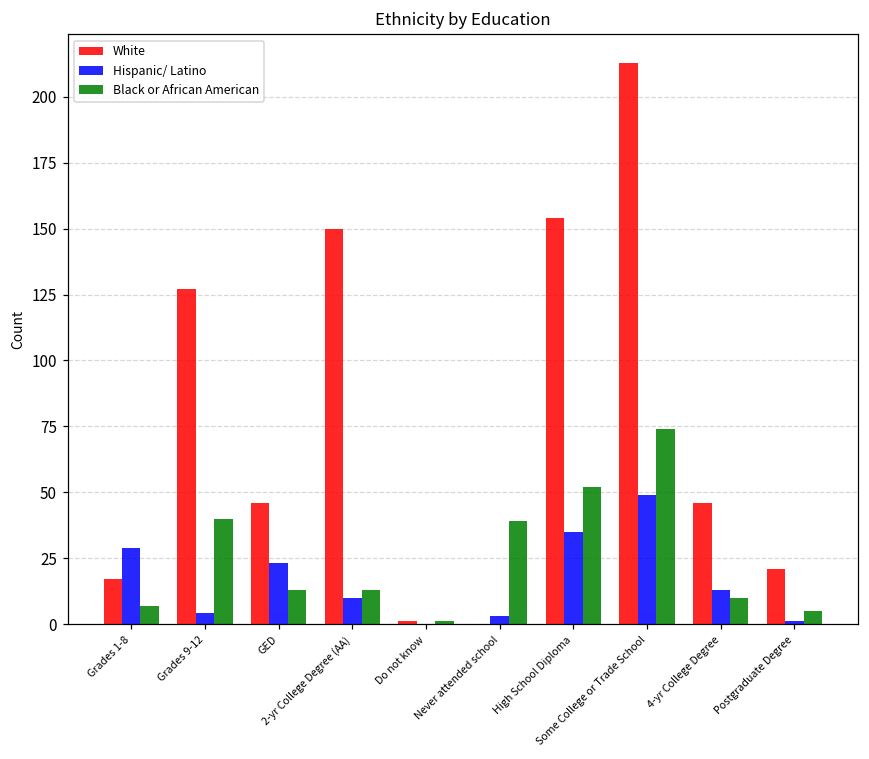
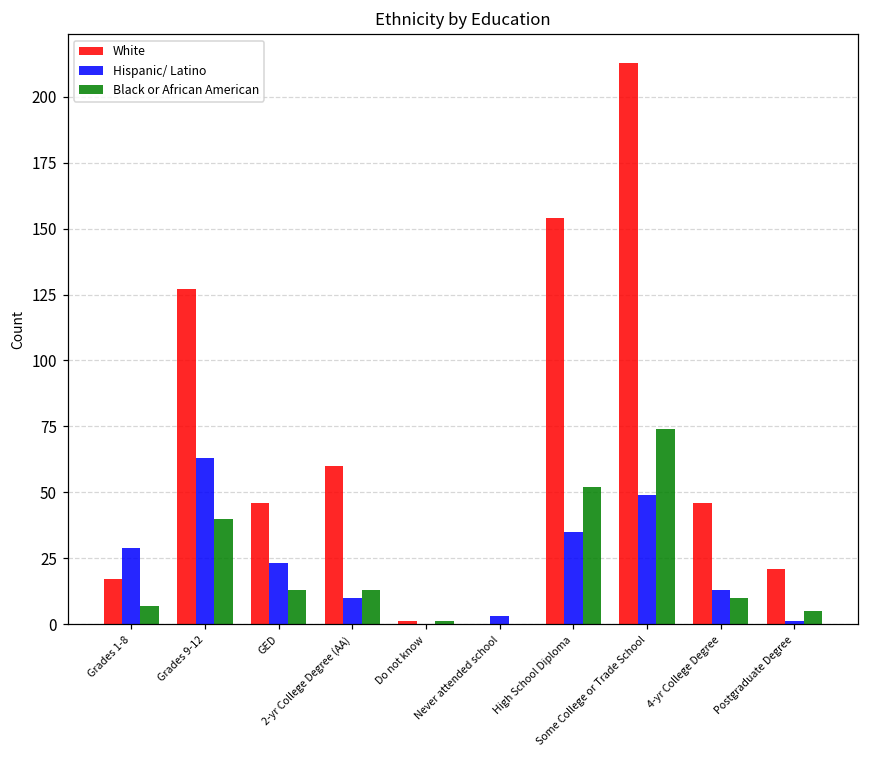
  {
    "White": {
      "Grades 1-8": 17,
      "Grades 9-12": 127,
      "GED": 46,
-     "2-yr College Degree (AA)": 150,
+     "2-yr College Degree (AA)": 60,
      "Never attended school": 0,
      "High School Diploma": 154,
      "Some College or Trade School": 213,
      "4-yr College Degree": 46,
      "Postgraduate Degree": 21
    },
    "Hispanic/ Latino": {
      "Grades 1-8": 29,
-     "Grades 9-12": 4,
+     "Grades 9-12": 63,
      "GED": 23,
      "2-yr College Degree (AA)": 10,
      "Do not know": 0,
      "Never attended school": 3,
      "High School Diploma": 35,
      "Some College or Trade School": 49,
      "4-yr College Degree": 13
    },
    "Black or African American": {
      "Grades 1-8": 7,
      "Grades 9-12": 40,
      "GED": 13,
      "2-yr College Degree (AA)": 13,
-     "Never attended school": 39,
+     "Never attended school": 0,
      "High School Diploma": 52,
      "Some College or Trade School": 74,
      "4-yr College Degree": 10,
      "Postgraduate Degree": 5
    }
  }
